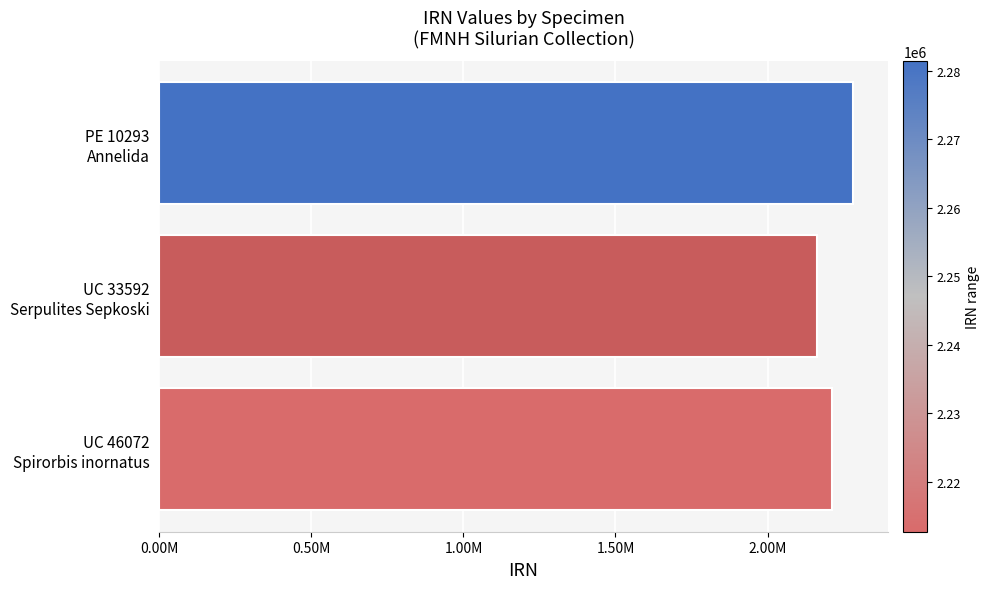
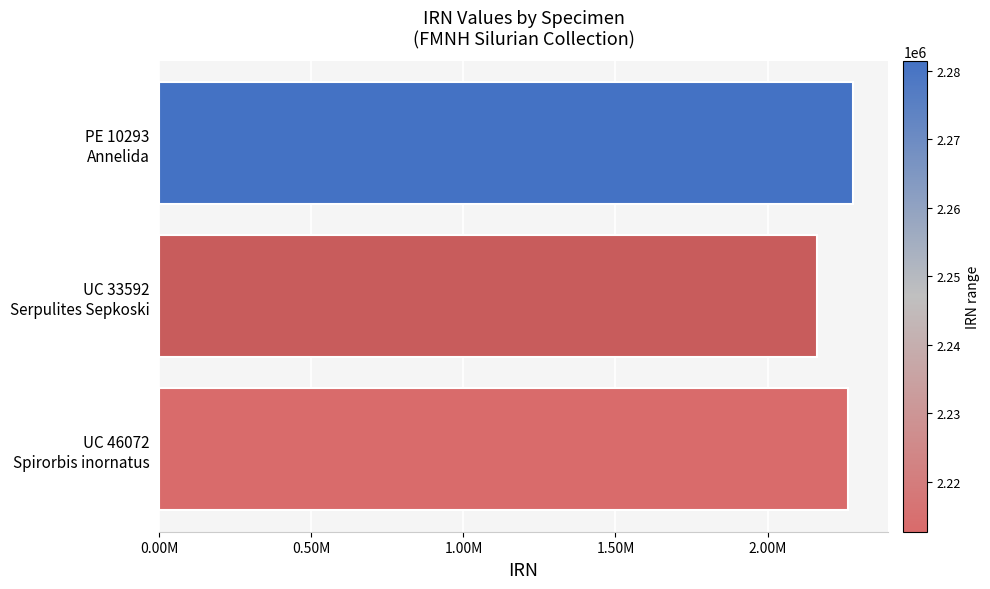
  {
    "PE 10293 Annelida": 2280000,
    "UC 33592 Serpulites Sepkoski": 2160000,
-   "UC 46072 Spirorbis inornatus": 2210000
+   "UC 46072 Spirorbis inornatus": 2260000
  }
